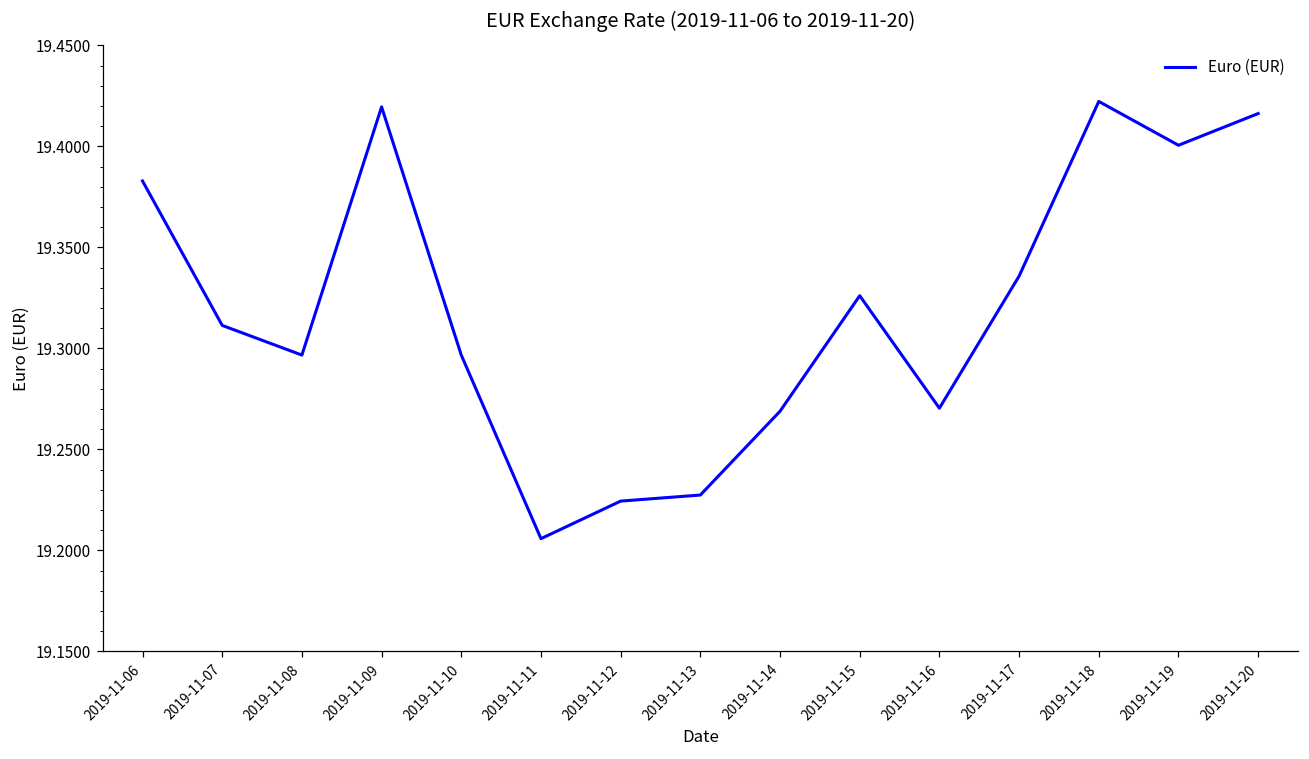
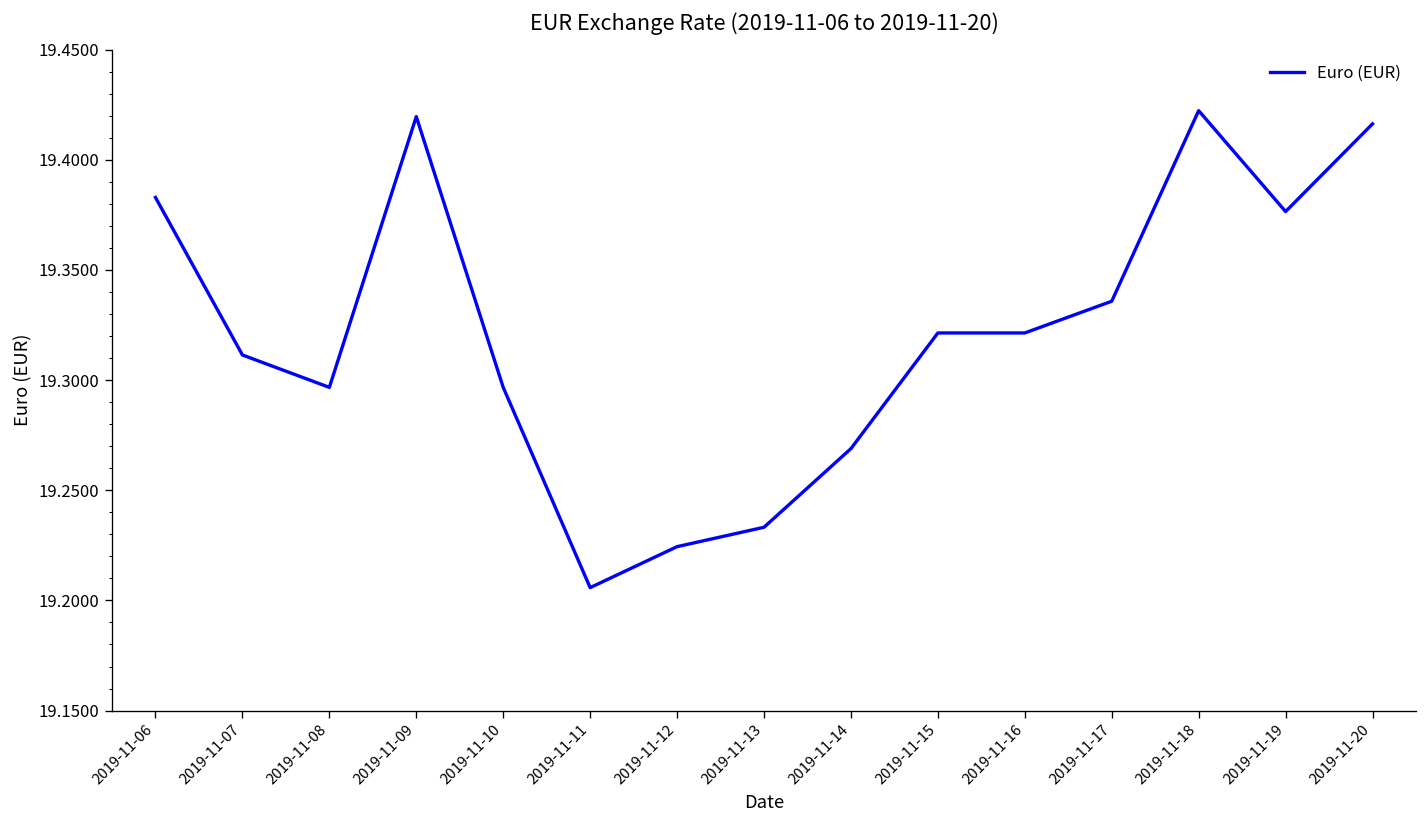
  {
    "2019-11-06": 19.383,
    "2019-11-07": 19.311,
    "2019-11-08": 19.297,
    "2019-11-09": 19.420,
    "2019-11-10": 19.297,
    "2019-11-11": 19.206,
    "2019-11-12": 19.224,
-   "2019-11-13": 19.227,
+   "2019-11-13": 19.233,
    "2019-11-14": 19.269,
-   "2019-11-15": 19.326,
-   "2019-11-16": 19.270,
+   "2019-11-15": 19.321,
+   "2019-11-16": 19.321,
    "2019-11-17": 19.336,
    "2019-11-18": 19.422,
-   "2019-11-19": 19.401,
+   "2019-11-19": 19.377,
    "2019-11-20": 19.416
  }
